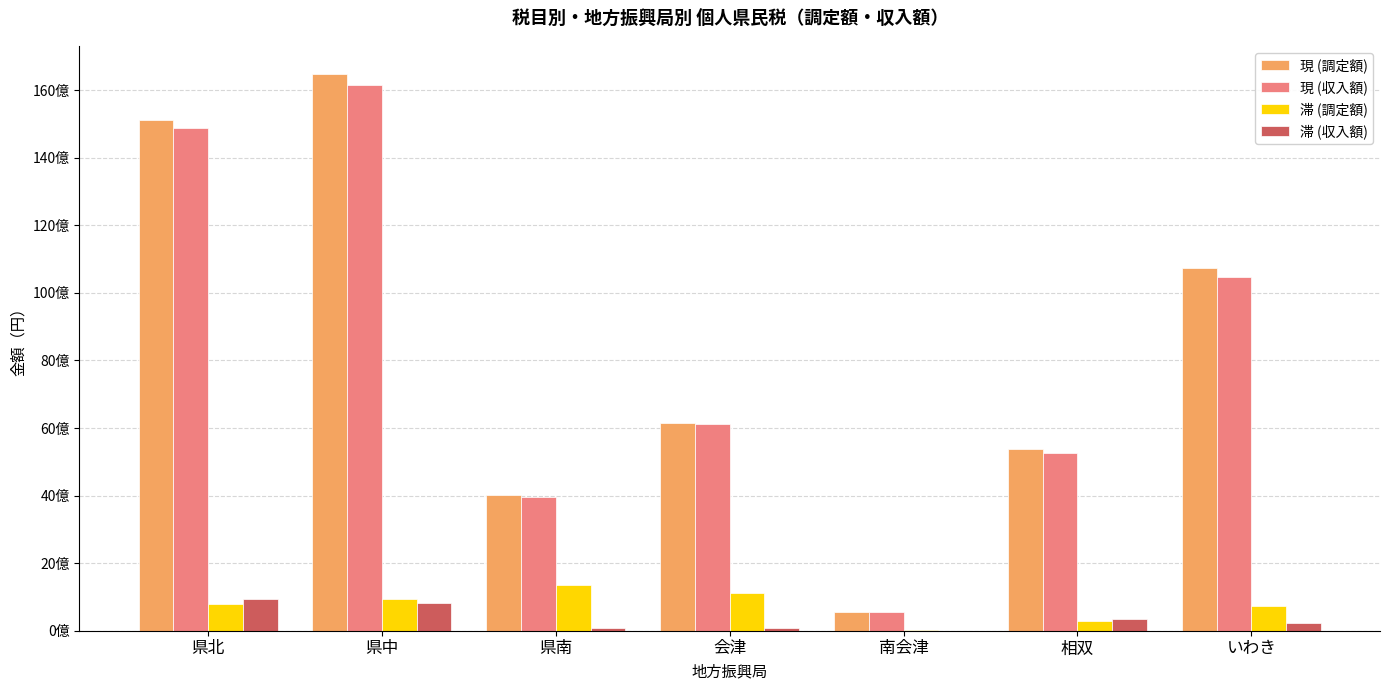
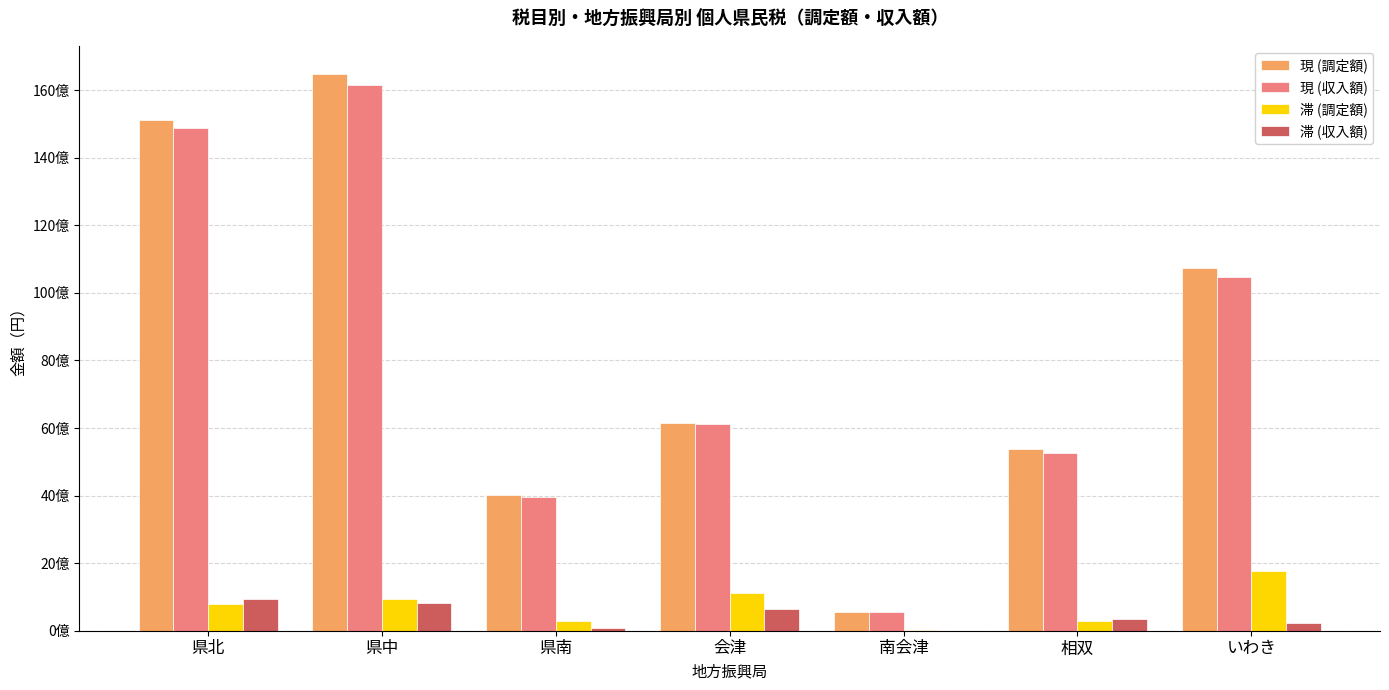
  {
    "滞 (調定額)": {
      "県北": "8億",
      "県中": "10億",
-     "県南": "14億",
+     "県南": "3億",
      "会津": "11億",
      "相双": "3億",
-     "いわき": "7億"
+     "いわき": "18億"
    },
    "滞 (収入額)": {
      "県北": "10億",
      "県中": "8億",
      "県南": "1億",
-     "会津": "1億",
+     "会津": "6億",
      "相双": "4億",
      "いわき": "2億"
    }
  }
